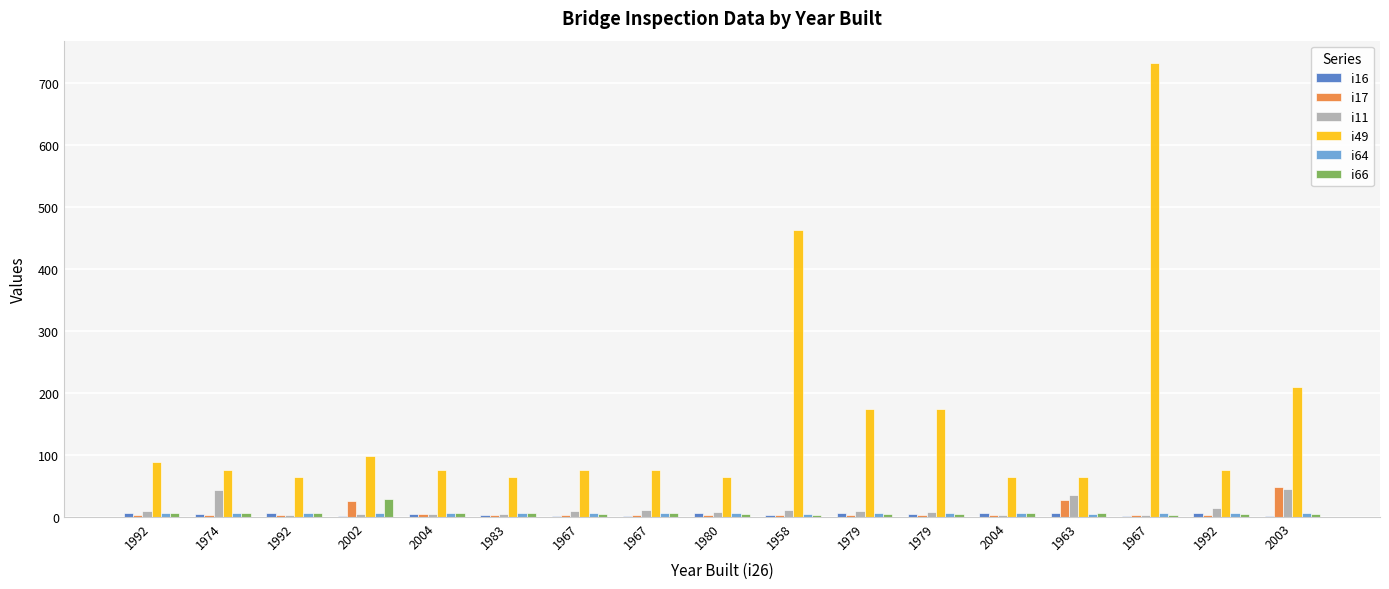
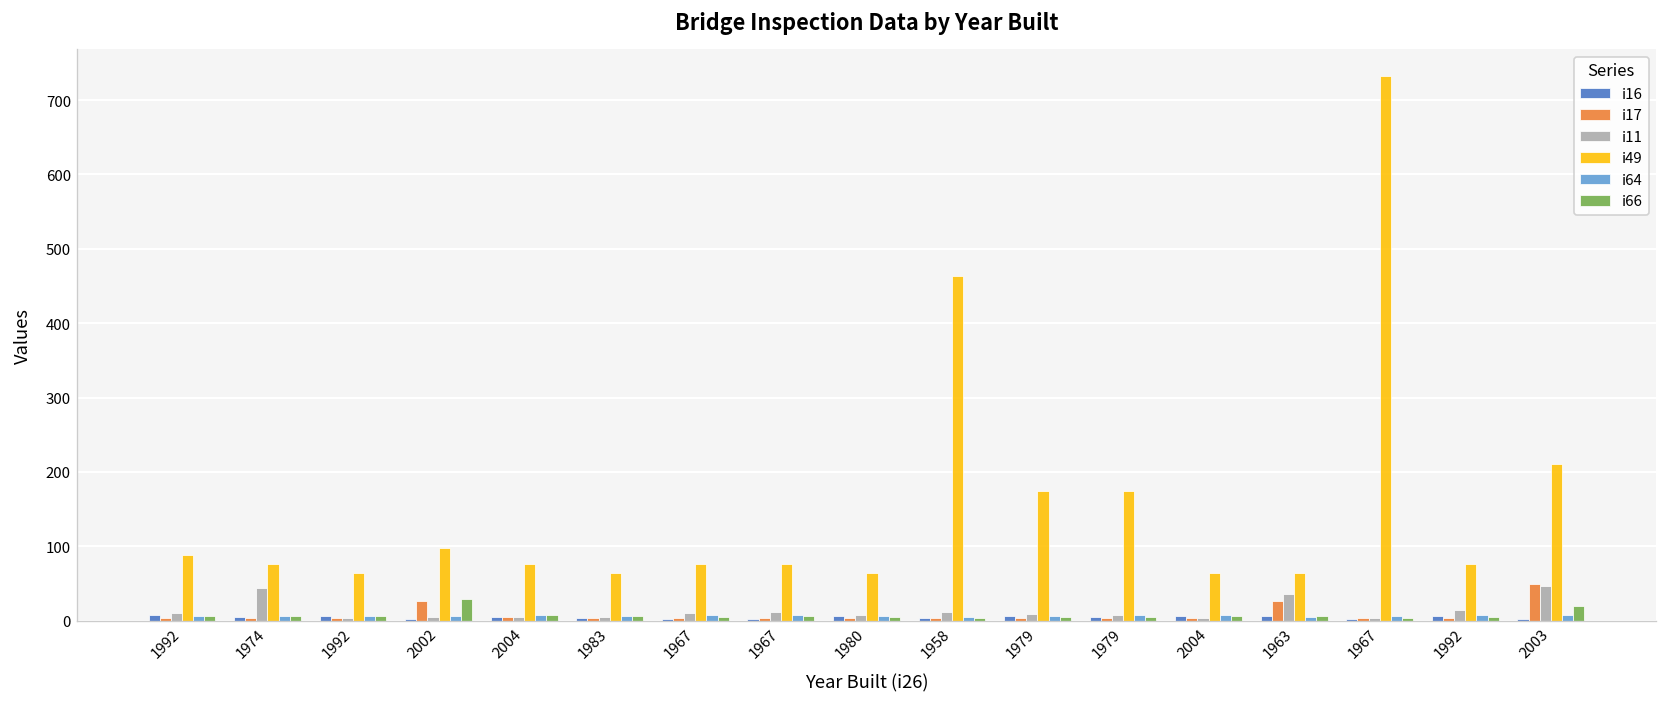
  {
    "i17": {
      "2002": 30,
      "1963": 30,
      "2003": 50
    },
    "i11": {
      "1974": 40,
      "2002": 10,
      "1983": 10,
      "1980": 10,
      "1958": 10,
      "1963": 40,
      "2003": 50
    },
    "i49": {
      "1974": 80,
      "2002": 100,
      "1983": 60,
      "1980": 60,
      "1958": 460,
      "1963": 60,
      "2003": 210
    },
    "i66": {
      "1974": 10,
      "2002": 30,
      "1983": 10,
      "1980": 10,
      "1963": 10,
-     "2003": 10
+     "2003": 20
    }
  }
